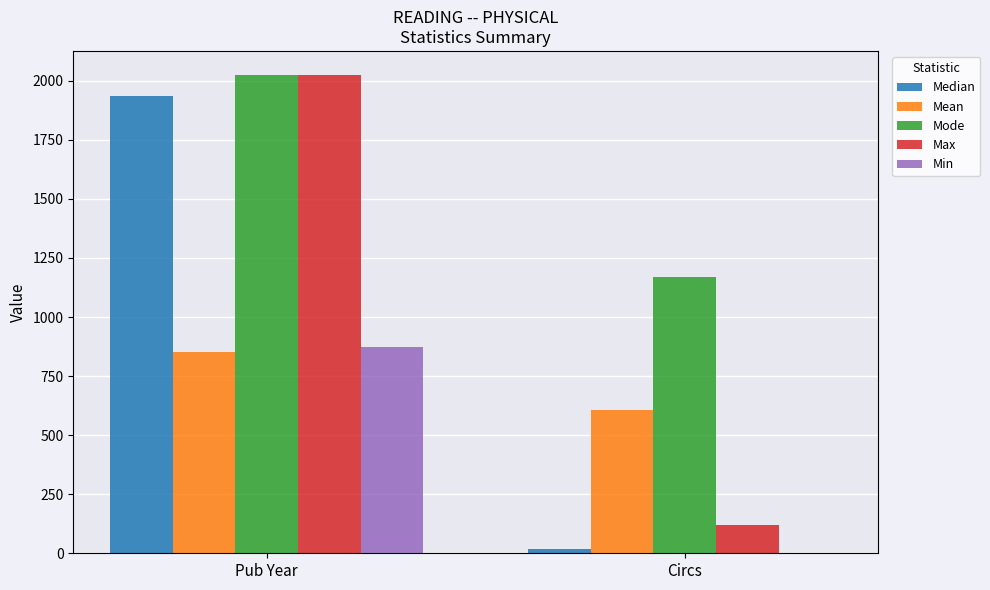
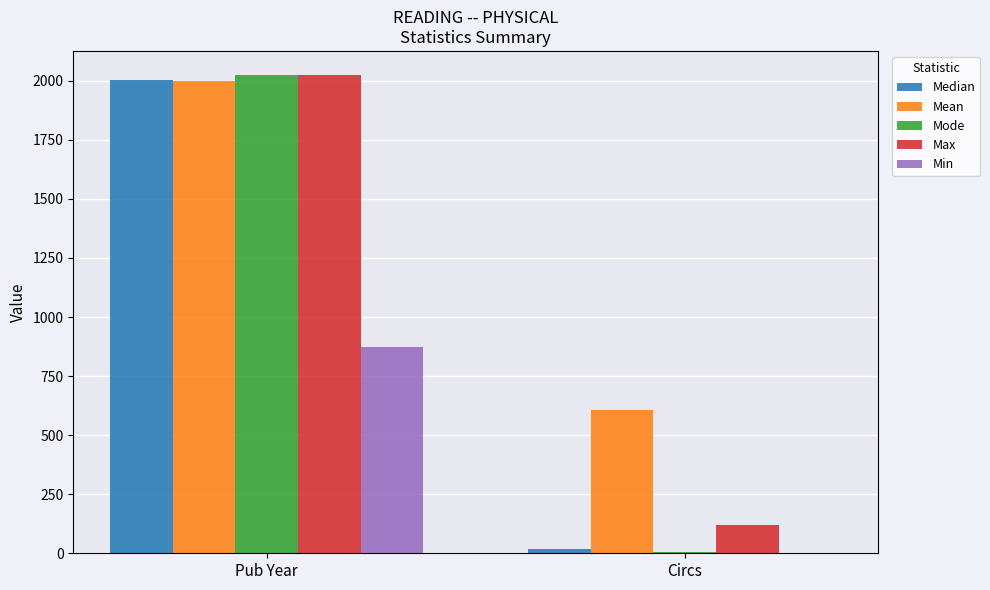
  {
    "Median": {
-     "Pub Year": 1940,
+     "Pub Year": 2000,
      "Circs": 20
    },
    "Mean": {
-     "Pub Year": 850,
+     "Pub Year": 2000,
      "Circs": 610
    },
    "Mode": {
      "Pub Year": 2020,
-     "Circs": 1170
+     "Circs": 0
    },
    "Max": {
      "Pub Year": 2030,
      "Circs": 120
    },
    "Min": {
      "Pub Year": 870,
      "Circs": 0
    }
  }
